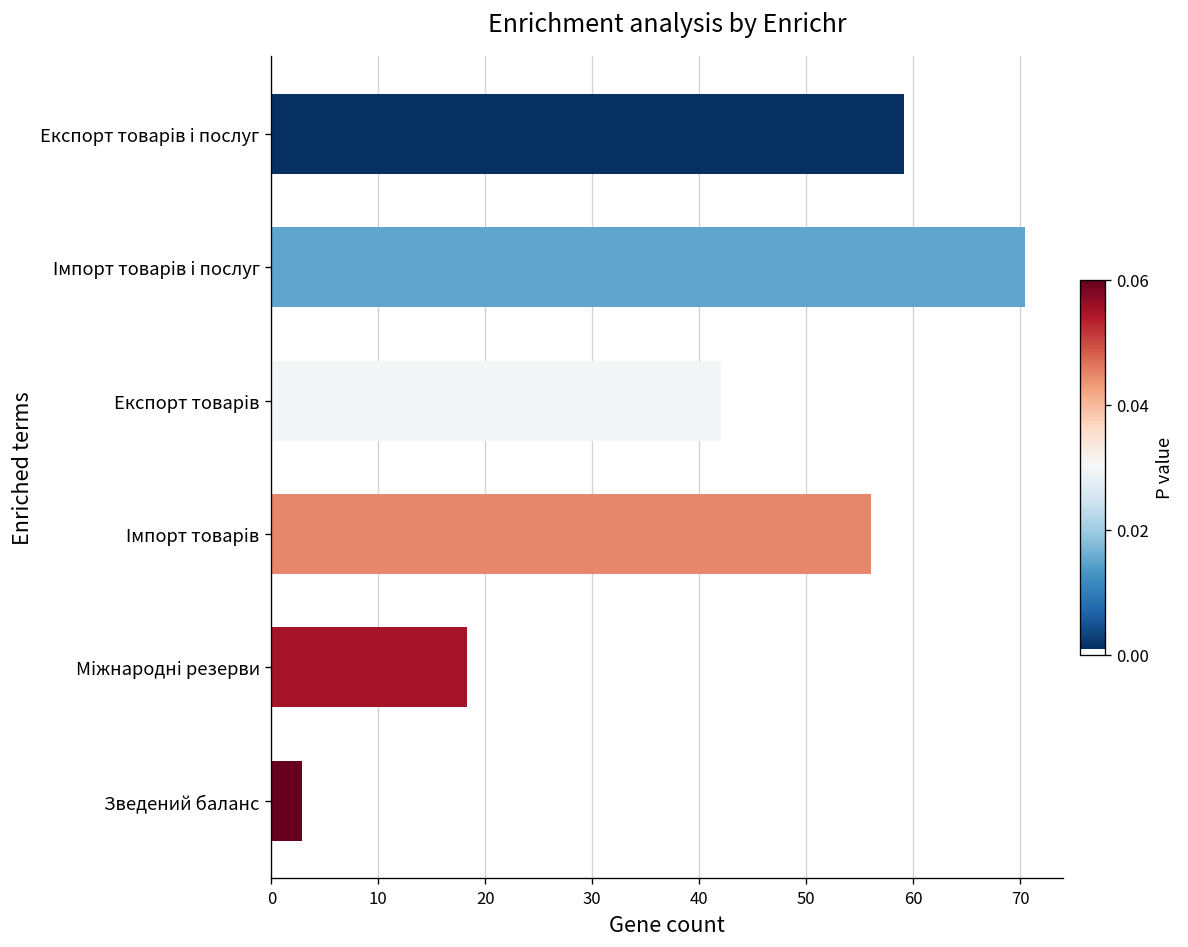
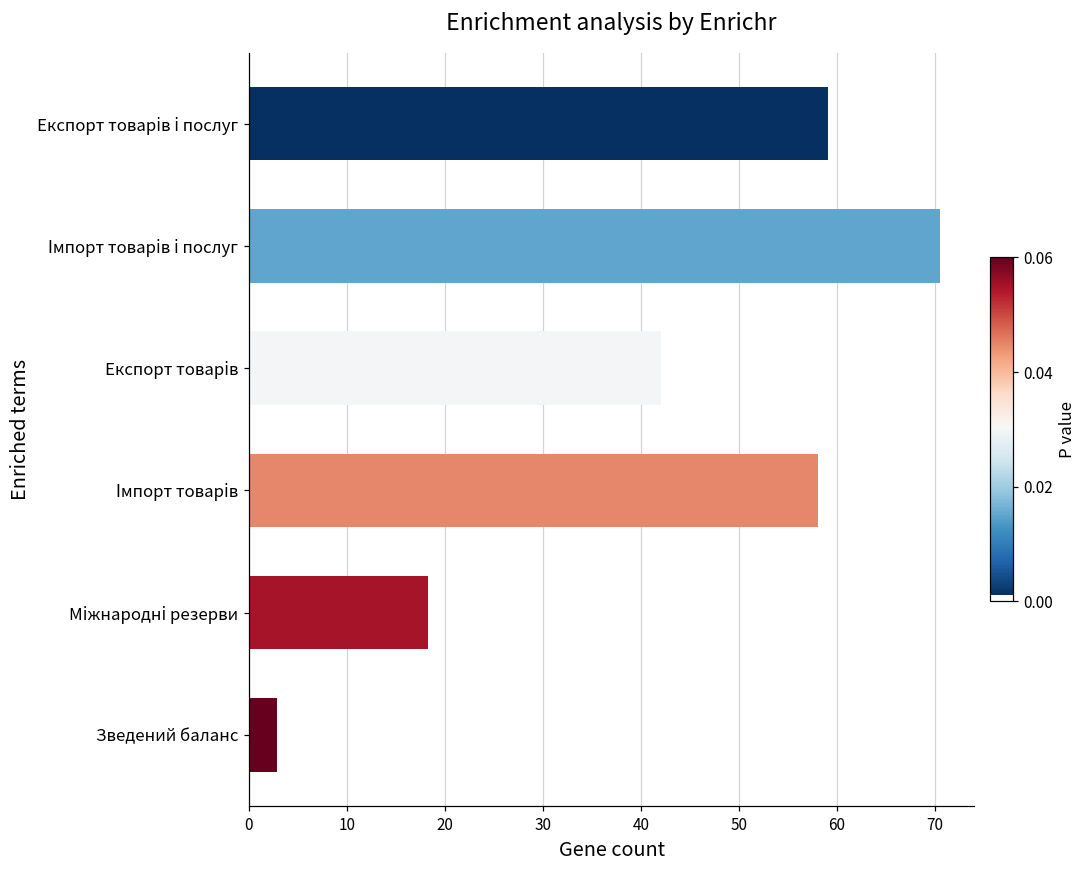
  {
    "Експорт товарів і послуг": 59,
    "Імпорт товарів і послуг": 71,
    "Експорт товарів": 42,
-   "Імпорт товарів": 56,
+   "Імпорт товарів": 58,
    "Міжнародні резерви": 18,
    "Зведений баланс": 3
  }
